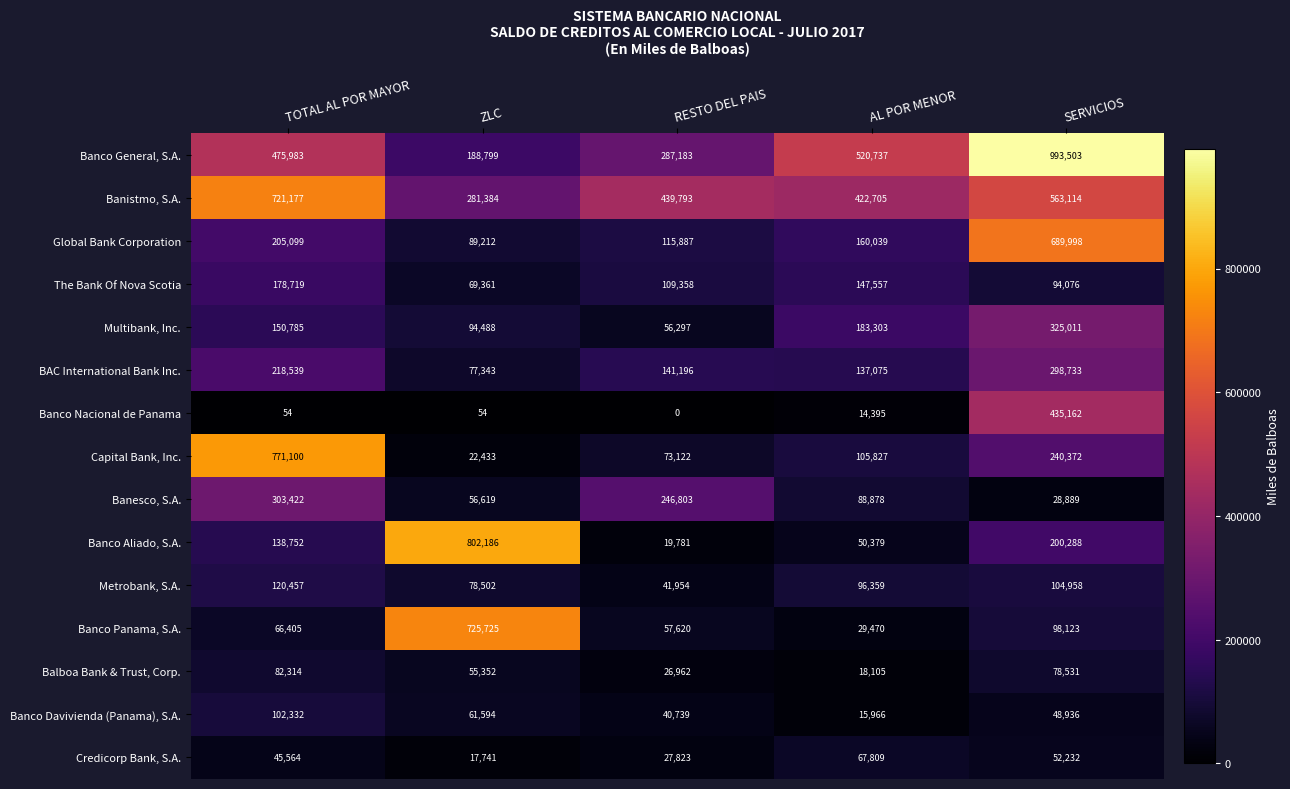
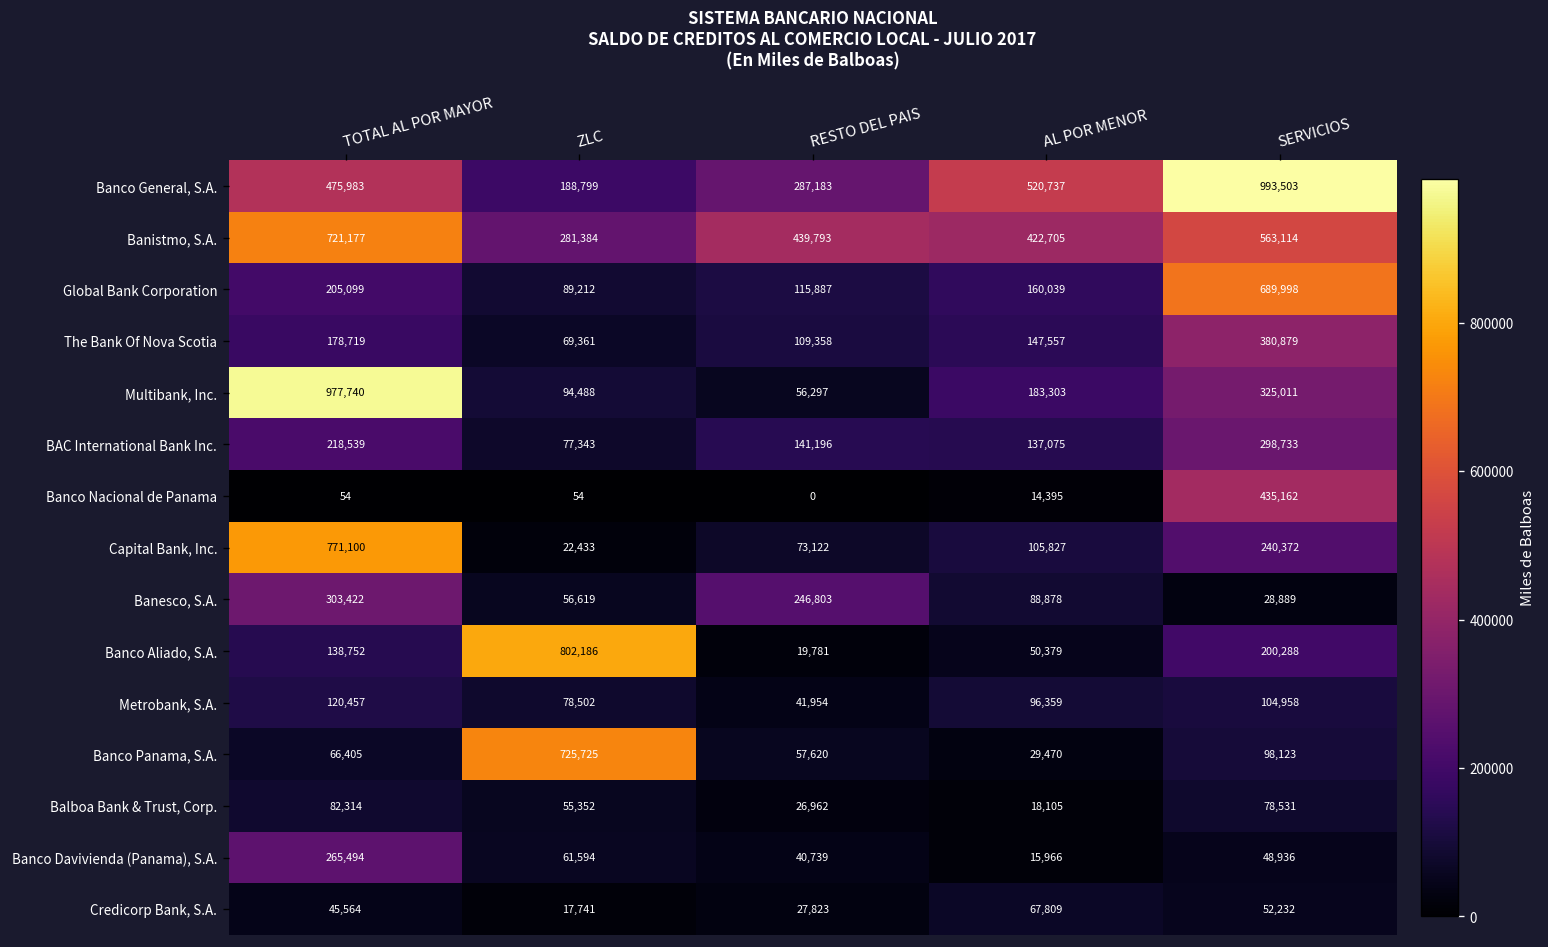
  {
    "Banco General, S.A.": {
      "TOTAL AL POR MAYOR": "475,983",
      "ZLC": "188,799",
      "RESTO DEL PAIS": "287,183",
      "AL POR MENOR": "520,737",
      "SERVICIOS": "993,503"
    },
    "Banistmo, S.A.": {
      "TOTAL AL POR MAYOR": "721,177",
      "ZLC": "281,384",
      "RESTO DEL PAIS": "439,793",
      "AL POR MENOR": "422,705",
      "SERVICIOS": "563,114"
    },
    "Global Bank Corporation": {
      "TOTAL AL POR MAYOR": "205,099",
      "ZLC": "89,212",
      "RESTO DEL PAIS": "115,887",
      "AL POR MENOR": "160,039",
      "SERVICIOS": "689,998"
    },
    "The Bank Of Nova Scotia": {
      "TOTAL AL POR MAYOR": "178,719",
      "ZLC": "69,361",
      "RESTO DEL PAIS": "109,358",
      "AL POR MENOR": "147,557",
-     "SERVICIOS": "94,076"
+     "SERVICIOS": "380,879"
    },
    "Multibank, Inc.": {
-     "TOTAL AL POR MAYOR": "150,785",
+     "TOTAL AL POR MAYOR": "977,740",
      "ZLC": "94,488",
      "RESTO DEL PAIS": "56,297",
      "AL POR MENOR": "183,303",
      "SERVICIOS": "325,011"
    },
    "BAC International Bank Inc.": {
      "TOTAL AL POR MAYOR": "218,539",
      "ZLC": "77,343",
      "RESTO DEL PAIS": "141,196",
      "AL POR MENOR": "137,075",
      "SERVICIOS": "298,733"
    },
    "Banco Nacional de Panama": {
      "TOTAL AL POR MAYOR": "54",
      "ZLC": "54",
      "RESTO DEL PAIS": "0",
      "AL POR MENOR": "14,395",
      "SERVICIOS": "435,162"
    },
    "Capital Bank, Inc.": {
      "TOTAL AL POR MAYOR": "771,100",
      "ZLC": "22,433",
      "RESTO DEL PAIS": "73,122",
      "AL POR MENOR": "105,827",
      "SERVICIOS": "240,372"
    },
    "Banesco, S.A.": {
      "TOTAL AL POR MAYOR": "303,422",
      "ZLC": "56,619",
      "RESTO DEL PAIS": "246,803",
      "AL POR MENOR": "88,878",
      "SERVICIOS": "28,889"
    },
    "Banco Aliado, S.A.": {
      "TOTAL AL POR MAYOR": "138,752",
      "ZLC": "802,186",
      "RESTO DEL PAIS": "19,781",
      "AL POR MENOR": "50,379",
      "SERVICIOS": "200,288"
    },
    "Metrobank, S.A.": {
      "TOTAL AL POR MAYOR": "120,457",
      "ZLC": "78,502",
      "RESTO DEL PAIS": "41,954",
      "AL POR MENOR": "96,359",
      "SERVICIOS": "104,958"
    },
    "Banco Panama, S.A.": {
      "TOTAL AL POR MAYOR": "66,405",
      "ZLC": "725,725",
      "RESTO DEL PAIS": "57,620",
      "AL POR MENOR": "29,470",
      "SERVICIOS": "98,123"
    },
    "Balboa Bank & Trust, Corp.": {
      "TOTAL AL POR MAYOR": "82,314",
      "ZLC": "55,352",
      "RESTO DEL PAIS": "26,962",
      "AL POR MENOR": "18,105",
      "SERVICIOS": "78,531"
    },
    "Banco Davivienda (Panama), S.A.": {
-     "TOTAL AL POR MAYOR": "102,332",
+     "TOTAL AL POR MAYOR": "265,494",
      "ZLC": "61,594",
      "RESTO DEL PAIS": "40,739",
      "AL POR MENOR": "15,966",
      "SERVICIOS": "48,936"
    },
    "Credicorp Bank, S.A.": {
      "TOTAL AL POR MAYOR": "45,564",
      "ZLC": "17,741",
      "RESTO DEL PAIS": "27,823",
      "AL POR MENOR": "67,809",
      "SERVICIOS": "52,232"
    }
  }
